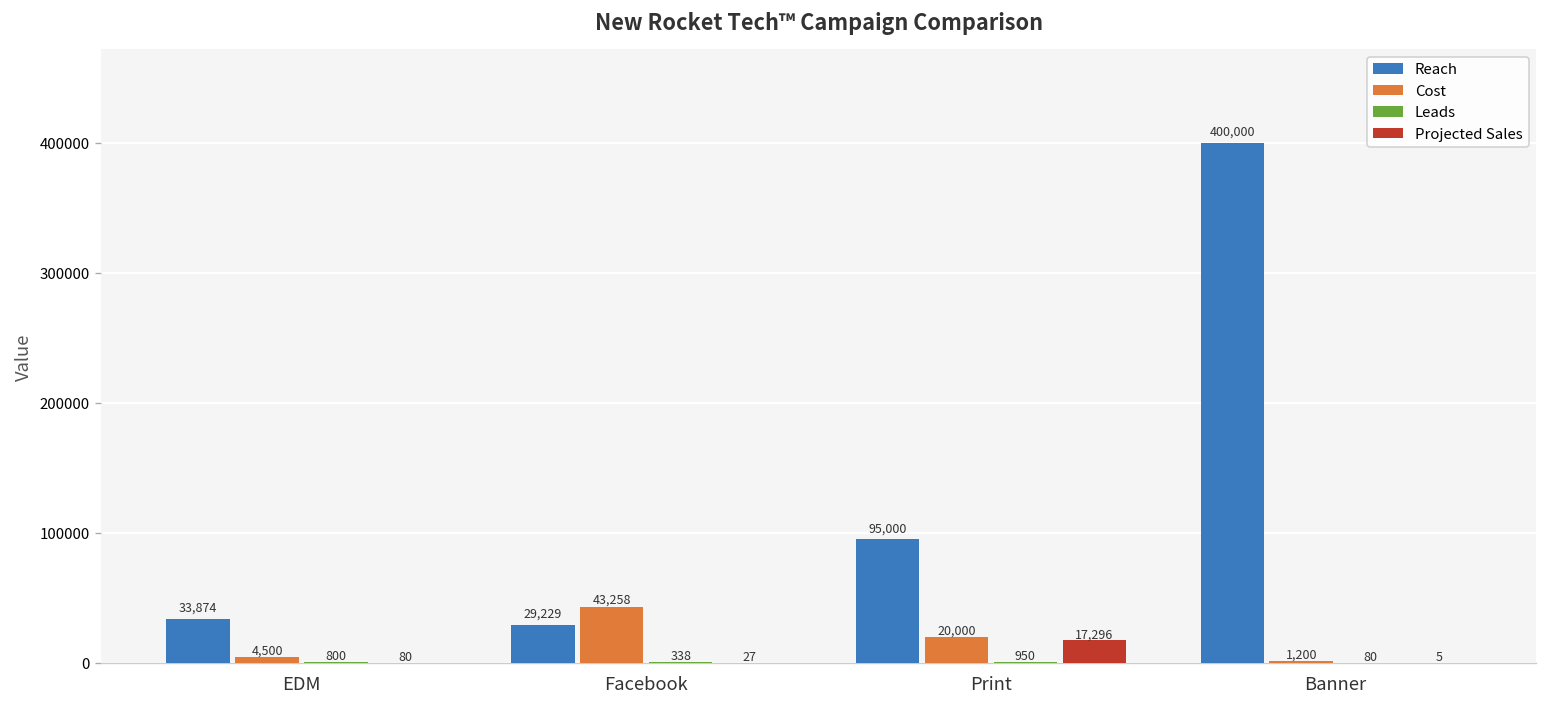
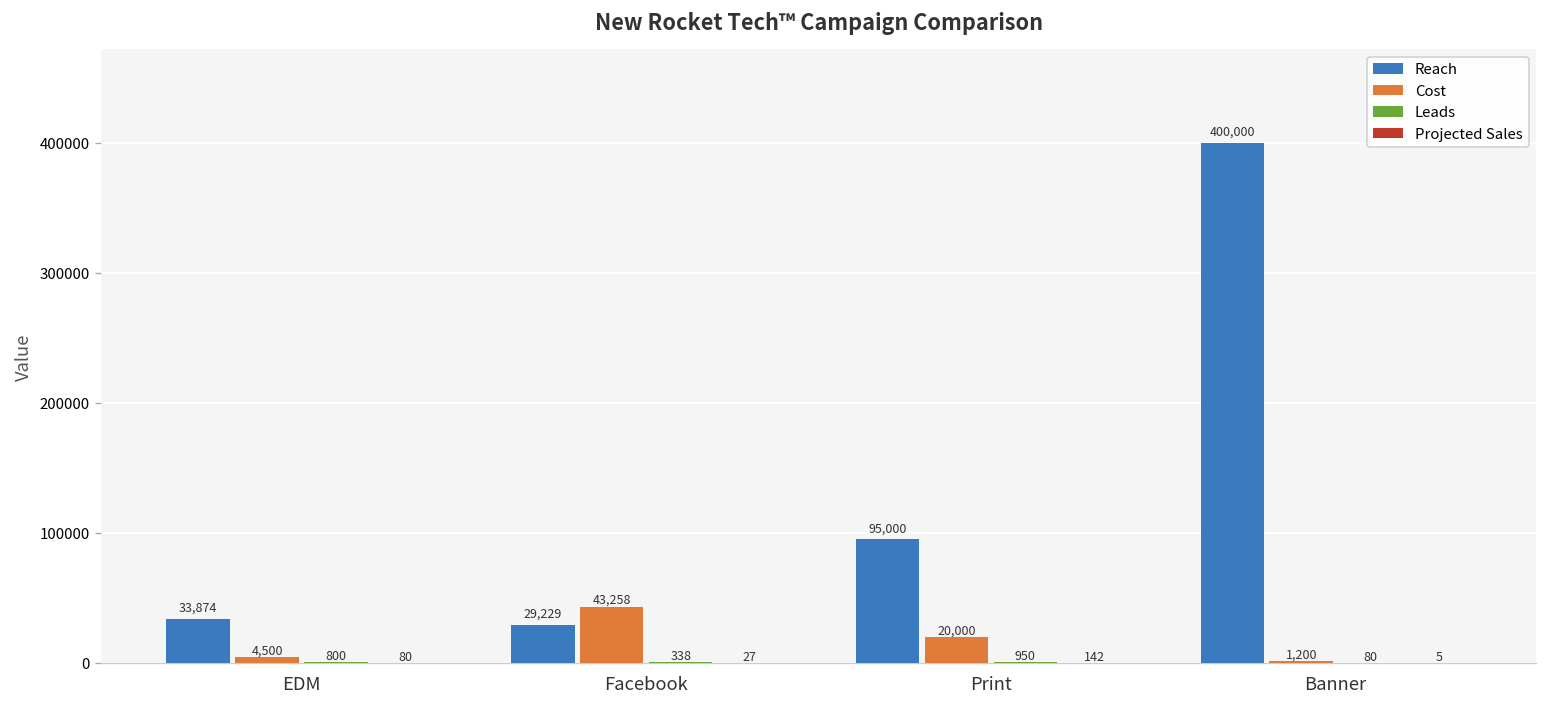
  {
    "Reach": {
      "EDM": "33,874",
      "Facebook": "29,229",
      "Print": "95,000",
      "Banner": "400,000"
    },
    "Cost": {
      "EDM": "4,500",
      "Facebook": "43,258",
      "Print": "20,000",
      "Banner": "1,200"
    },
    "Leads": {
      "EDM": "800",
      "Facebook": "338",
      "Print": "950",
      "Banner": "80"
    },
    "Projected Sales": {
      "EDM": "80",
      "Facebook": "27",
-     "Print": "17,296",
+     "Print": "142",
      "Banner": "5"
    }
  }
